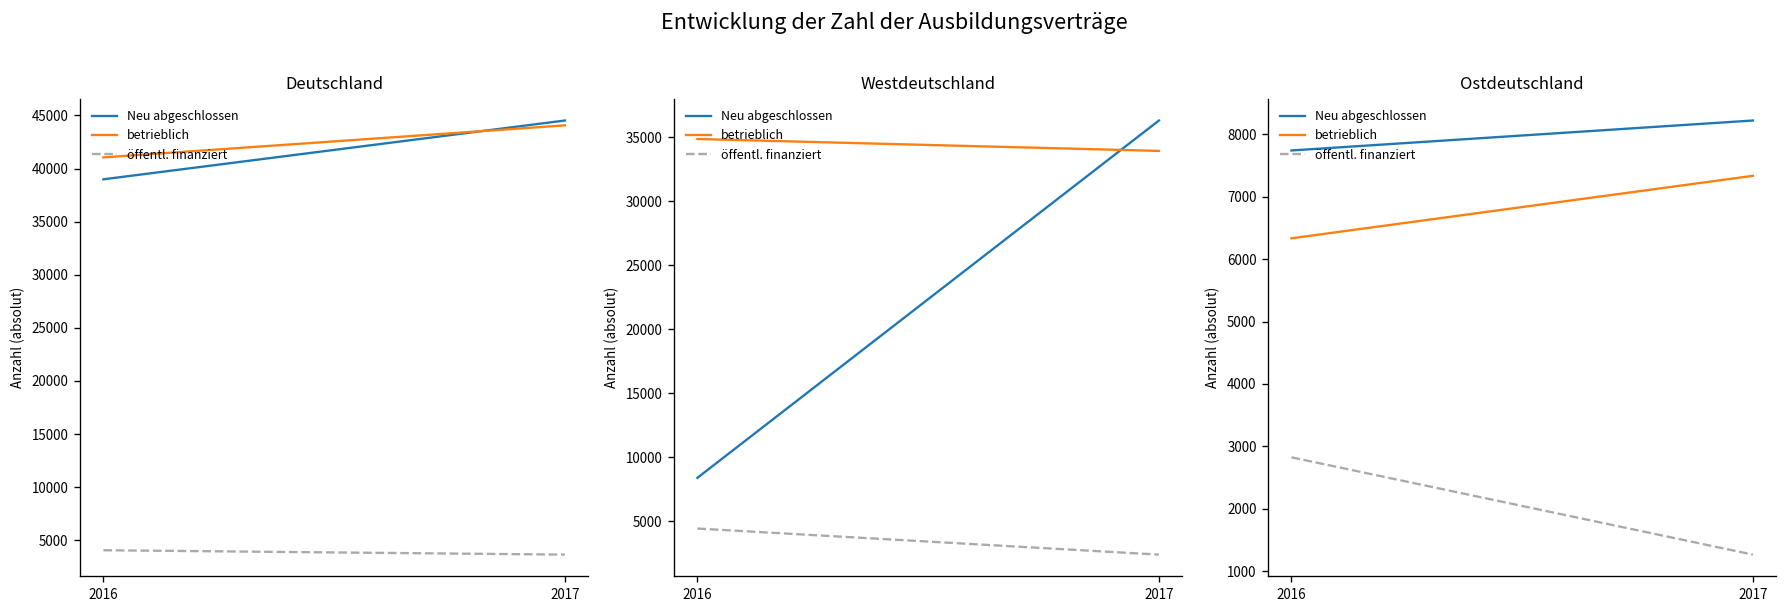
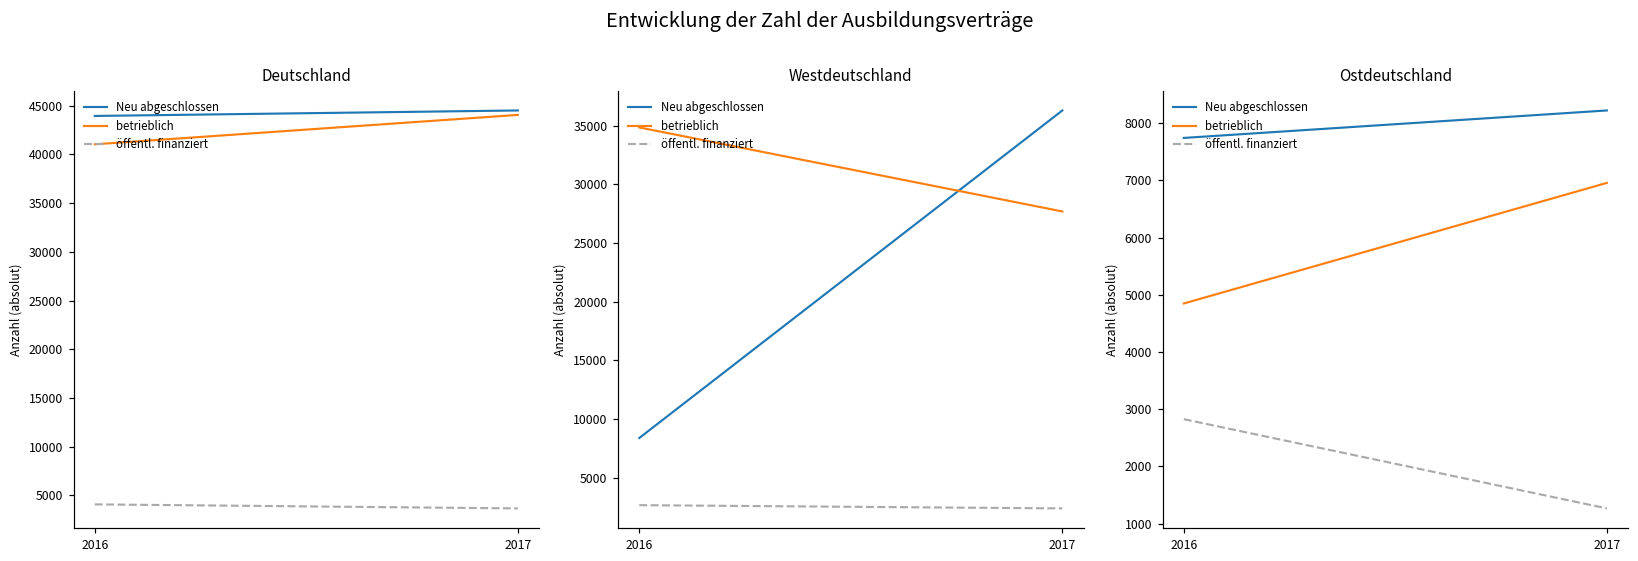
  {
    "Deutschland": {
      "Neu abgeschlossen": {
-       "2016": 39000,
+       "2016": 44000,
        "2017": 45000
      },
      "betrieblich": {
        "2016": 41000,
        "2017": 44000
      },
      "öffentl. finanziert": {
        "2016": 4000,
        "2017": 4000
      }
    },
    "Westdeutschland": {
      "Neu abgeschlossen": {
        "2016": 8400,
        "2017": 36300
      },
      "betrieblich": {
        "2016": 34900,
-       "2017": 33900
+       "2017": 27700
      },
      "öffentl. finanziert": {
-       "2016": 4400,
+       "2016": 2700,
        "2017": 2400
      }
    },
    "Ostdeutschland": {
      "Neu abgeschlossen": {
        "2016": 7700,
        "2017": 8200
      },
      "betrieblich": {
-       "2016": 6300,
-       "2017": 7300
+       "2016": 4800,
+       "2017": 7000
      },
      "öffentl. finanziert": {
        "2016": 2800,
        "2017": 1300
      }
    }
  }
